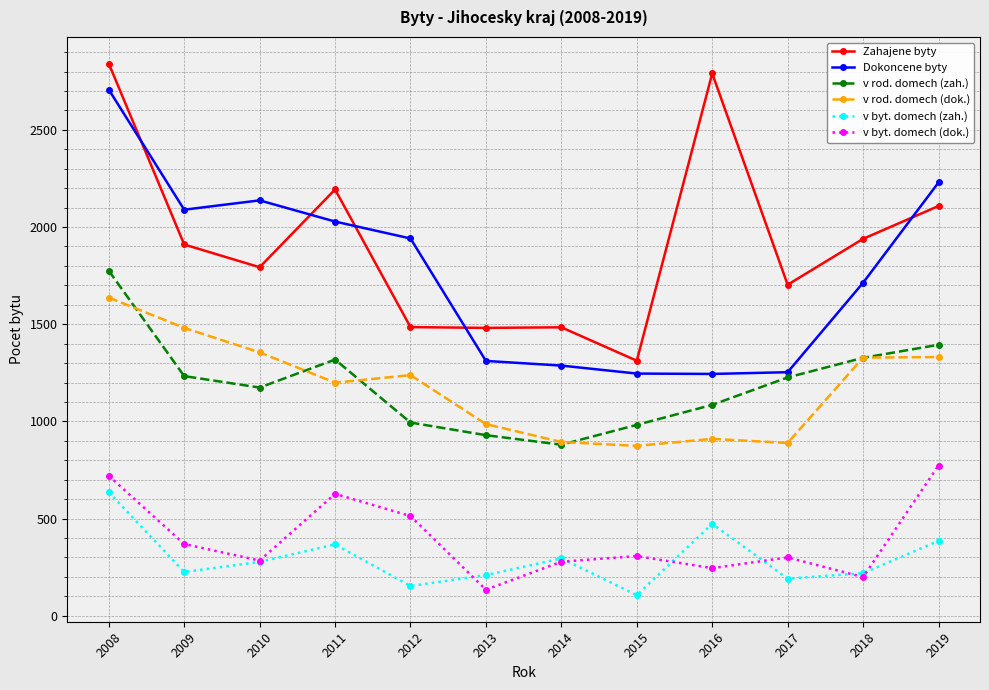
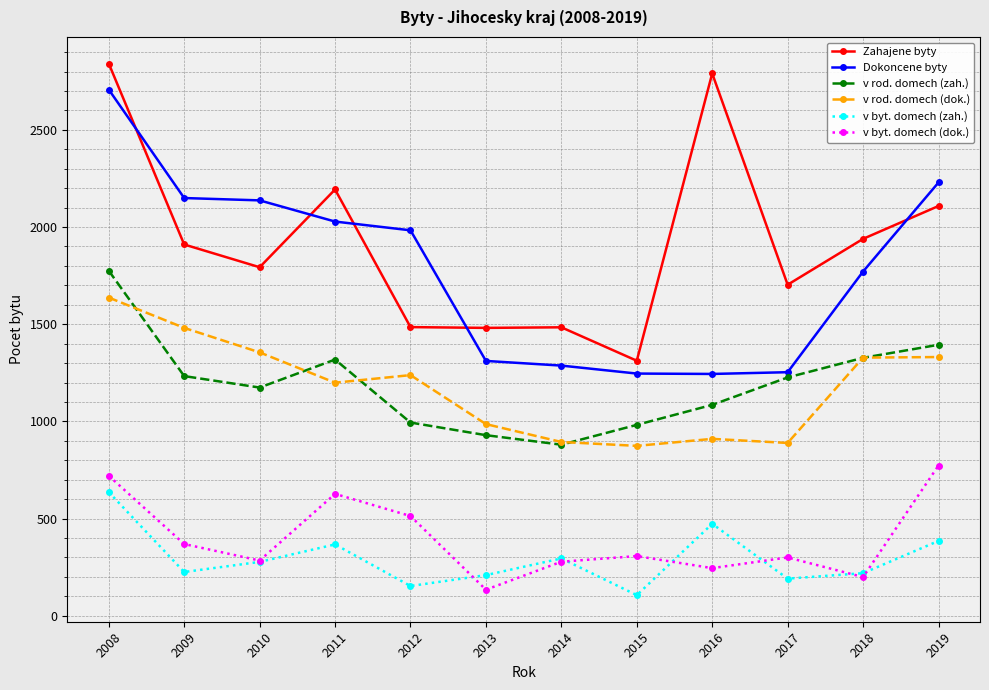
  {
    "Zahajene byty": {
      "2008": 2840,
      "2009": 1910,
      "2010": 1790,
      "2011": 2190,
      "2012": 1490,
      "2013": 1480,
      "2014": 1480,
      "2015": 1310,
      "2016": 2790,
      "2017": 1700,
      "2018": 1940,
      "2019": 2110
    },
    "Dokoncene byty": {
      "2008": 2710,
-     "2009": 2090,
+     "2009": 2150,
      "2010": 2140,
      "2011": 2030,
-     "2012": 1940,
+     "2012": 1980,
      "2013": 1310,
      "2014": 1290,
      "2015": 1250,
      "2016": 1240,
      "2017": 1250,
-     "2018": 1710,
+     "2018": 1770,
      "2019": 2230
    },
    "v rod. domech (zah.)": {
      "2008": 1780,
      "2009": 1230,
      "2010": 1170,
      "2011": 1320,
      "2012": 990,
      "2013": 930,
      "2014": 880,
      "2015": 980,
      "2016": 1090,
      "2017": 1230,
      "2019": 1390
    },
    "v rod. domech (dok.)": {
      "2008": 1640,
      "2009": 1480,
      "2010": 1360,
      "2011": 1200,
      "2012": 1240,
      "2013": 990,
      "2014": 890,
      "2015": 870,
      "2016": 910,
      "2017": 890,
      "2019": 1330
    },
    "v byt. domech (zah.)": {
      "2008": 640,
      "2009": 230,
      "2011": 370,
      "2012": 150,
      "2013": 210,
      "2014": 300,
      "2015": 110,
      "2016": 470,
      "2017": 190,
      "2018": 220,
      "2019": 390
    },
    "v byt. domech (dok.)": {
      "2008": 720,
      "2009": 370,
      "2011": 630,
      "2012": 510,
      "2013": 130,
      "2014": 280,
      "2015": 310,
      "2016": 250,
      "2017": 300,
      "2018": 200,
      "2019": 770
    }
  }
